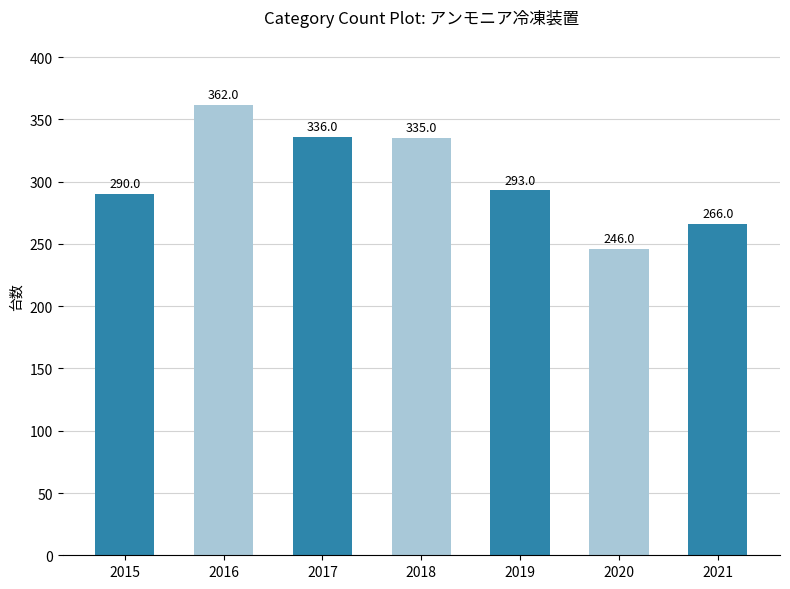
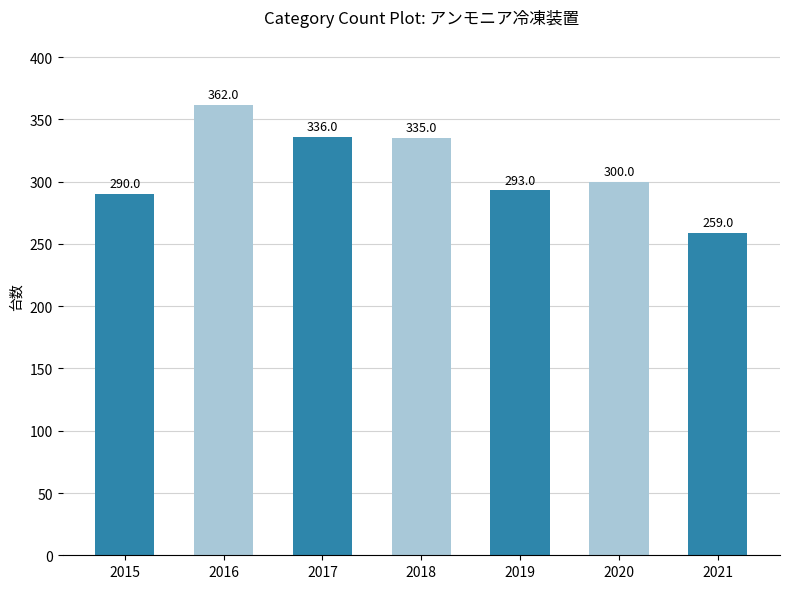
  {
    "2015": 290.0,
    "2016": 362.0,
    "2017": 336.0,
    "2018": 335.0,
    "2019": 293.0,
-   "2020": 246.0,
-   "2021": 266.0
+   "2020": 300.0,
+   "2021": 259.0
  }
